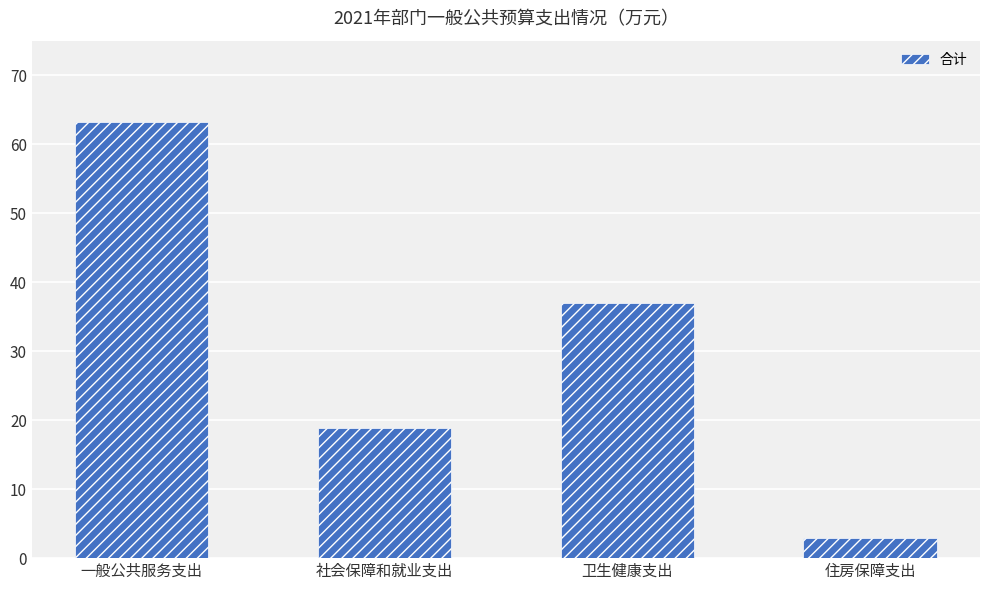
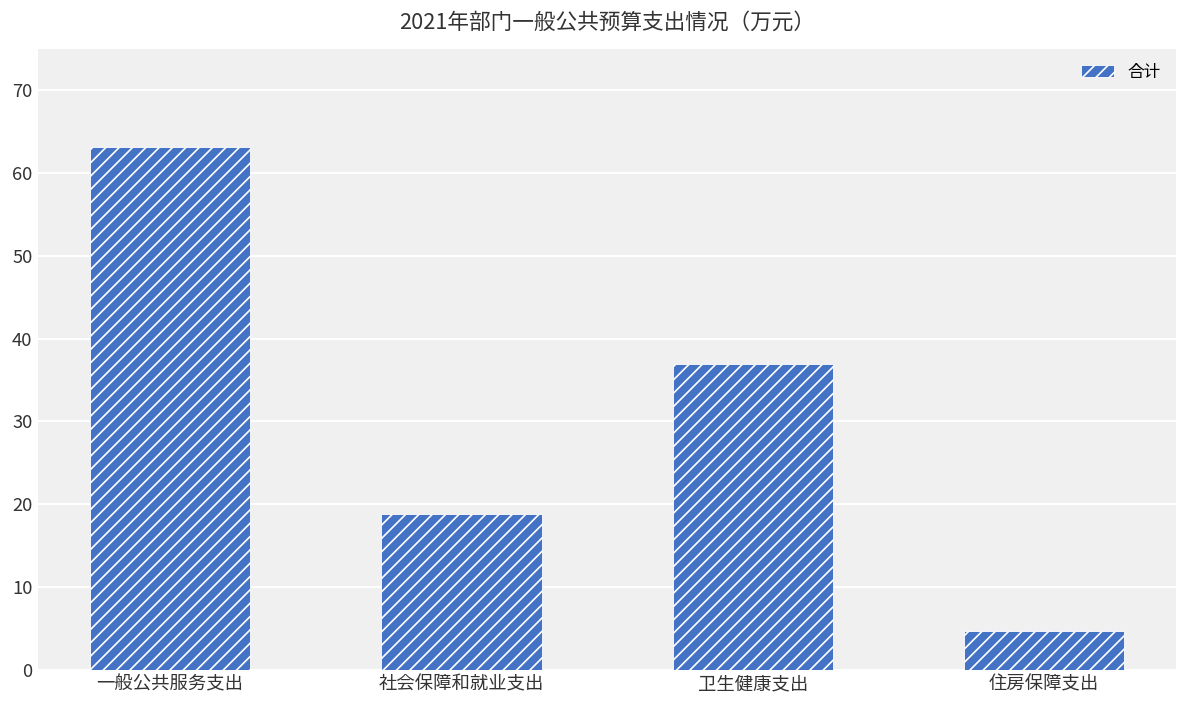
  {
    "一般公共服务支出": 63,
    "社会保障和就业支出": 19,
    "卫生健康支出": 37,
-   "住房保障支出": 3
+   "住房保障支出": 5
  }
